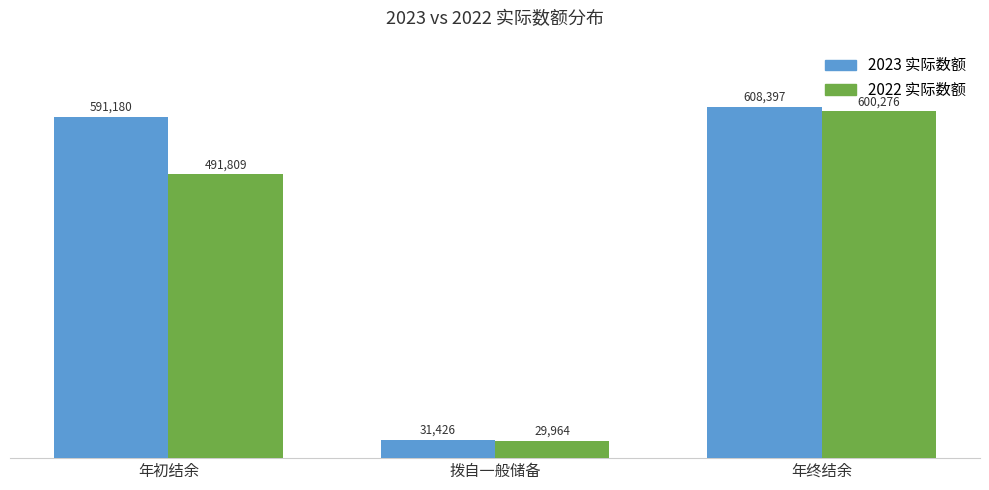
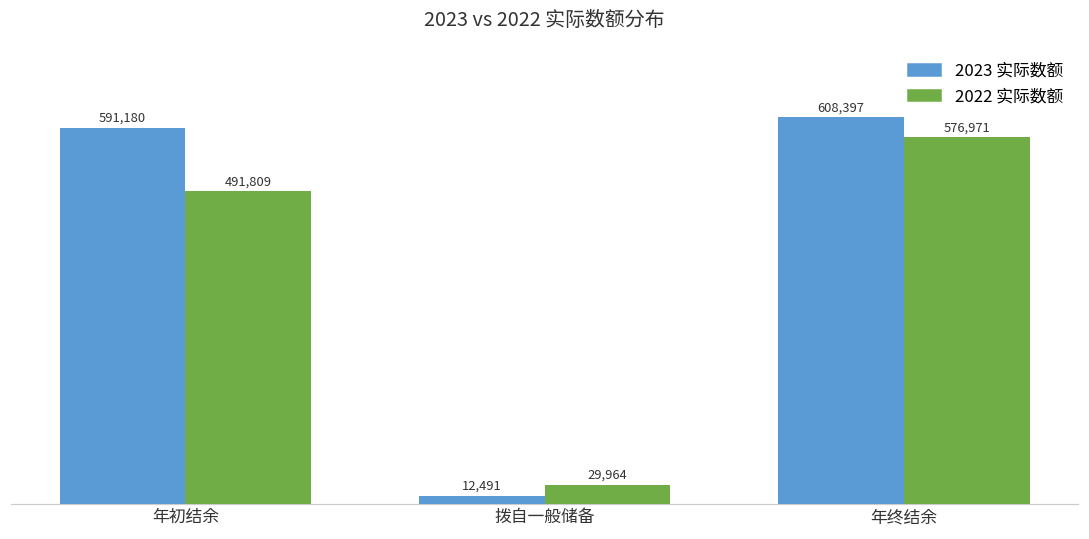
  {
    "2023 实际数额": {
      "年初结余": "591,180",
-     "拨自一般储备": "31,426",
+     "拨自一般储备": "12,491",
      "年终结余": "608,397"
    },
    "2022 实际数额": {
      "年初结余": "491,809",
      "拨自一般储备": "29,964",
-     "年终结余": "600,276"
+     "年终结余": "576,971"
    }
  }
